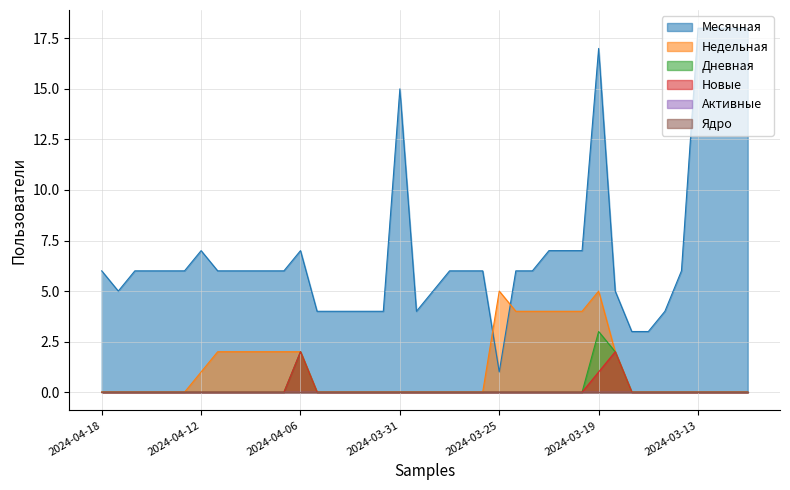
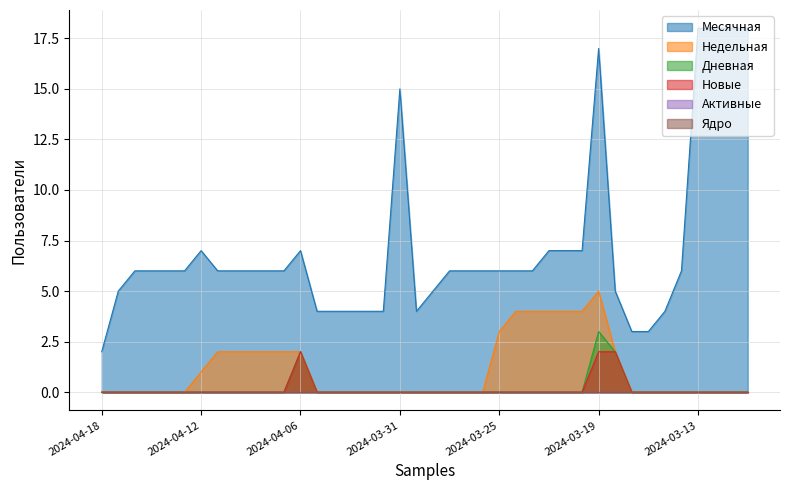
  {
    "Месячная": {
-     "2024-04-18": 6,
+     "2024-04-18": 2,
      "2024-04-12": 7,
      "2024-04-06": 7,
      "2024-03-31": 15,
-     "2024-03-25": 1,
+     "2024-03-25": 6,
      "2024-03-19": 17
    },
    "Недельная": {
      "2024-04-12": 1,
-     "2024-03-25": 5,
+     "2024-03-25": 3,
      "2024-03-19": 5
    },
    "Дневная": {
      "2024-03-19": 3
    },
    "Новые": {
-     "2024-03-19": 1
+     "2024-03-19": 2
    },
    "Ядро": {
      "2024-04-06": 0,
      "2024-03-19": 0
    }
  }
